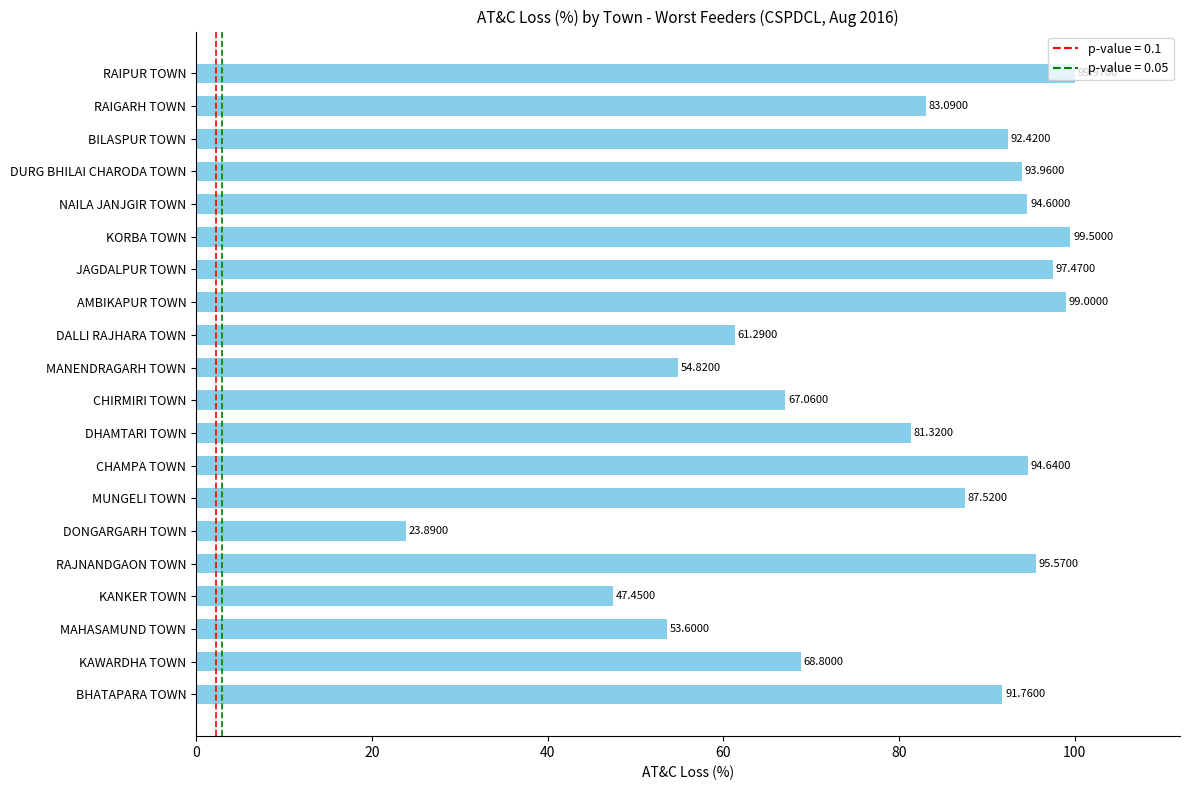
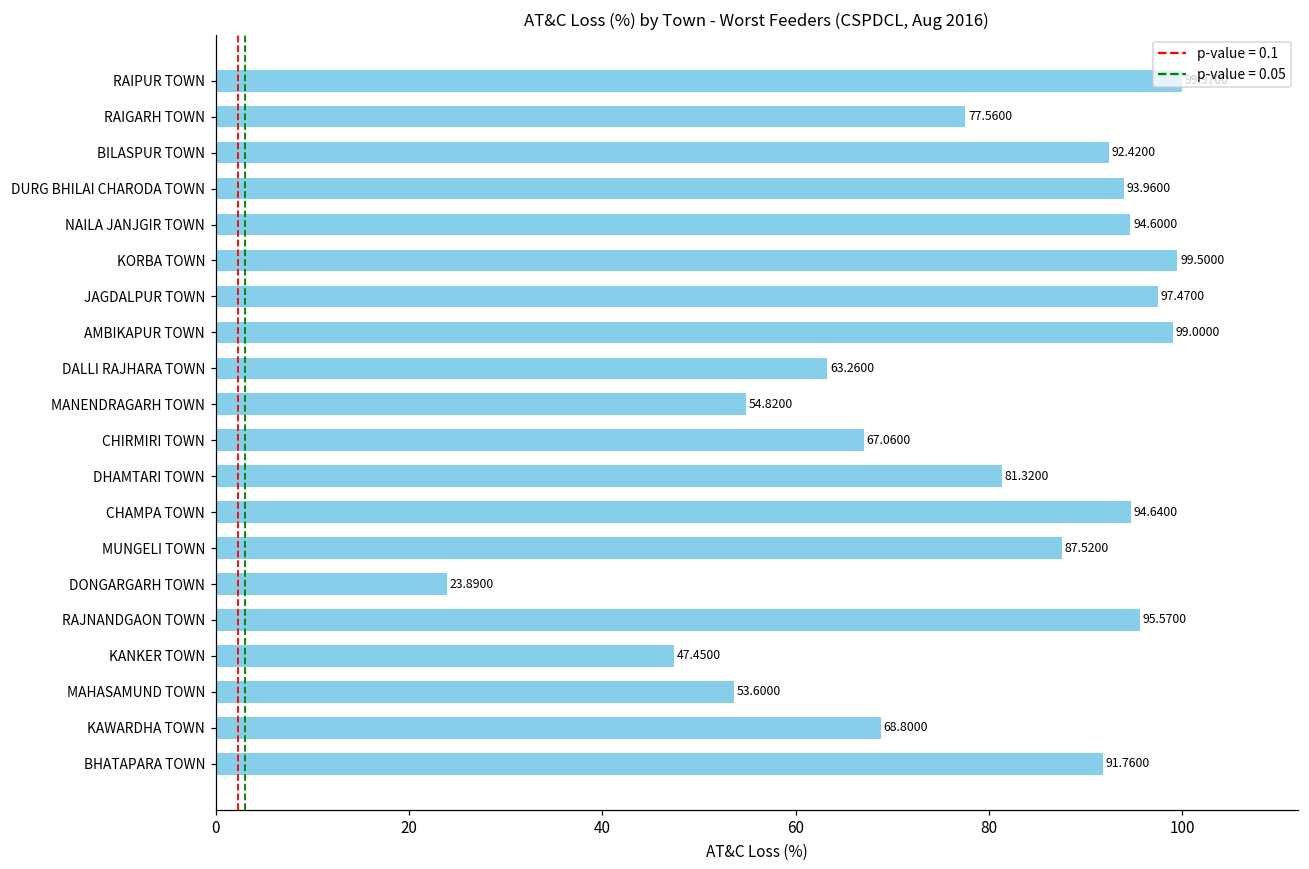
  {
-   "RAIGARH TOWN": 83.0900,
+   "RAIGARH TOWN": 77.5600,
    "BILASPUR TOWN": 92.4200,
    "DURG BHILAI CHARODA TOWN": 93.9600,
    "NAILA JANJGIR TOWN": 94.6000,
    "KORBA TOWN": 99.5000,
    "JAGDALPUR TOWN": 97.4700,
    "AMBIKAPUR TOWN": 99.0000,
-   "DALLI RAJHARA TOWN": 61.2900,
+   "DALLI RAJHARA TOWN": 63.2600,
    "MANENDRAGARH TOWN": 54.8200,
    "CHIRMIRI TOWN": 67.0600,
    "DHAMTARI TOWN": 81.3200,
    "CHAMPA TOWN": 94.6400,
    "MUNGELI TOWN": 87.5200,
    "DONGARGARH TOWN": 23.8900,
    "RAJNANDGAON TOWN": 95.5700,
    "KANKER TOWN": 47.4500,
    "MAHASAMUND TOWN": 53.6000,
    "KAWARDHA TOWN": 68.8000,
    "BHATAPARA TOWN": 91.7600
  }
